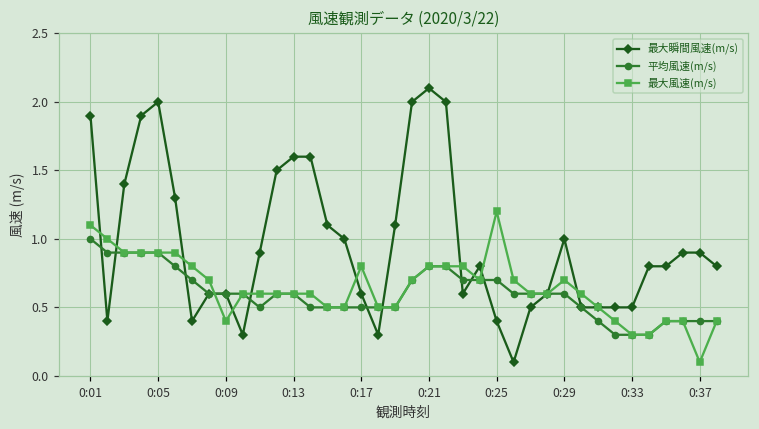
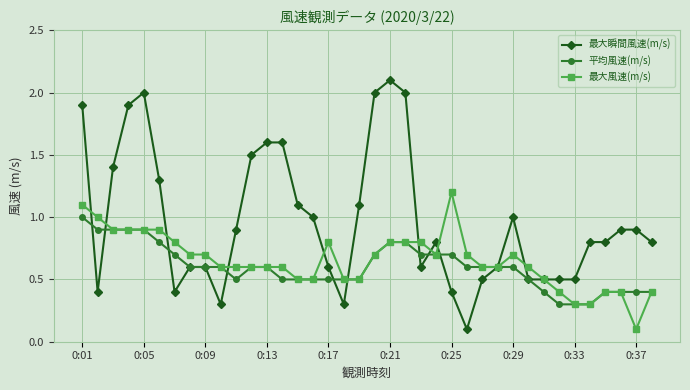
  {
    "最大風速(m/s)": {
      "0:01": 1.1,
-     "0:09": 0.4,
+     "0:09": 0.7,
      "0:17": 0.8,
      "0:25": 1.2,
      "0:29": 0.7,
      "0:37": 0.1
    }
  }
